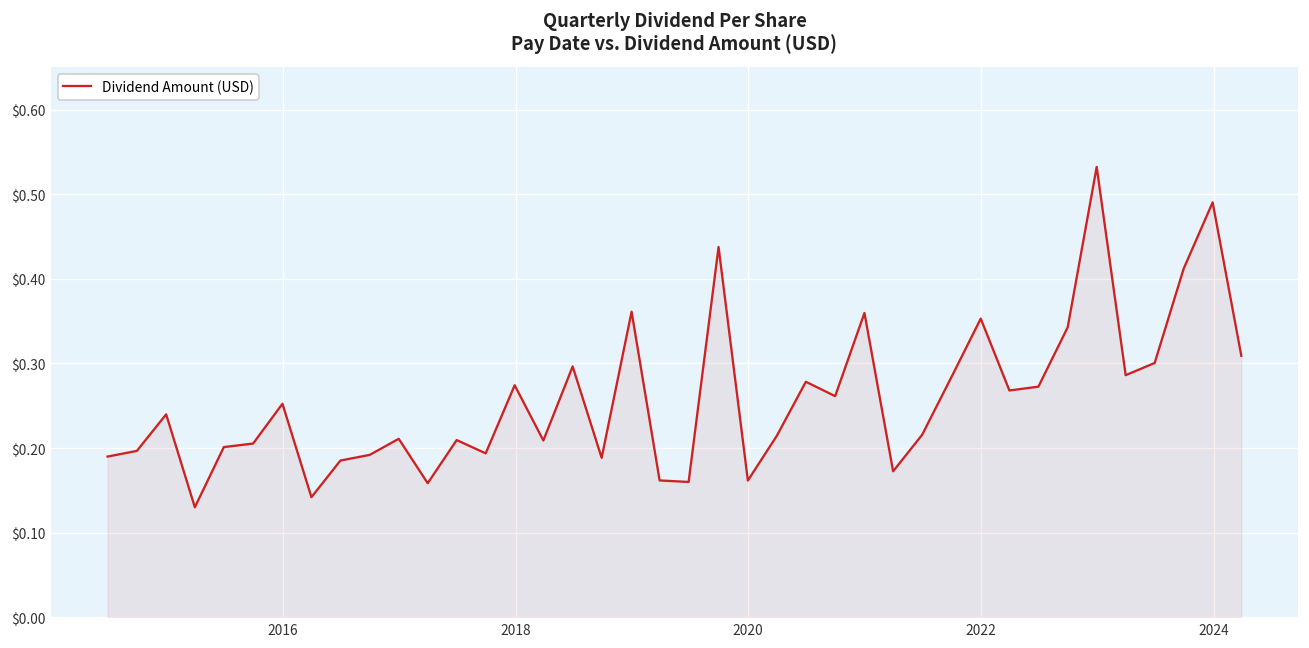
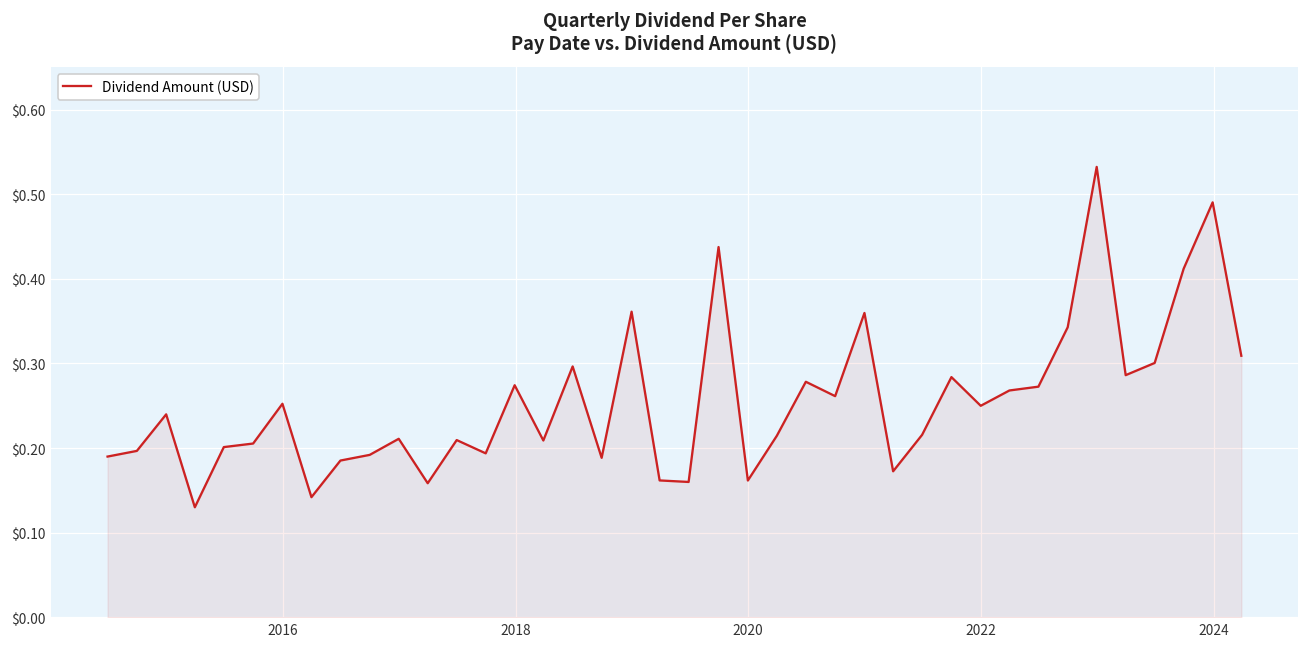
  {
    "2016": "$0.25",
    "2020": "$0.16",
-   "2022": "$0.35"
+   "2022": "$0.25"
  }
